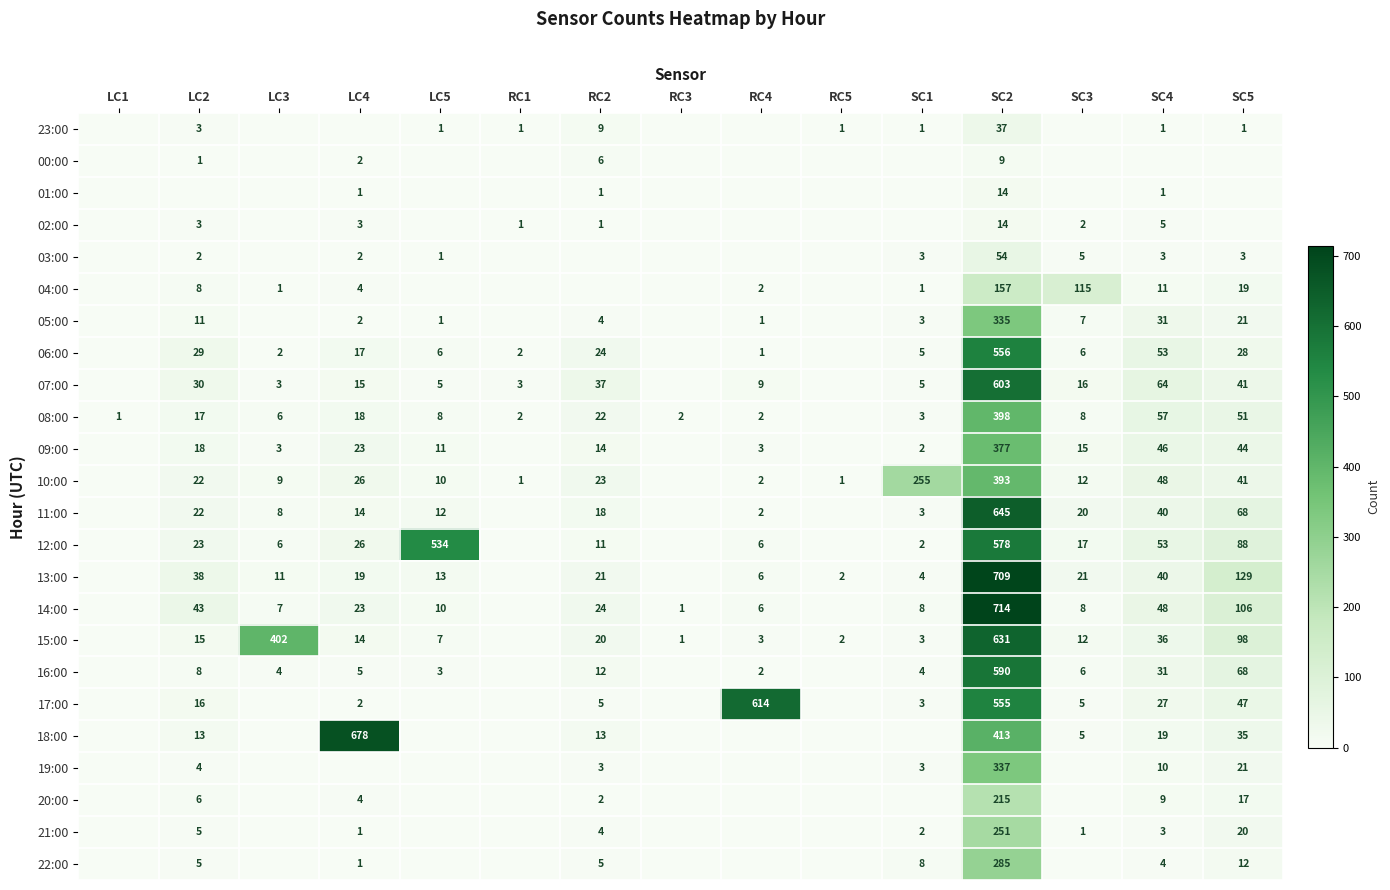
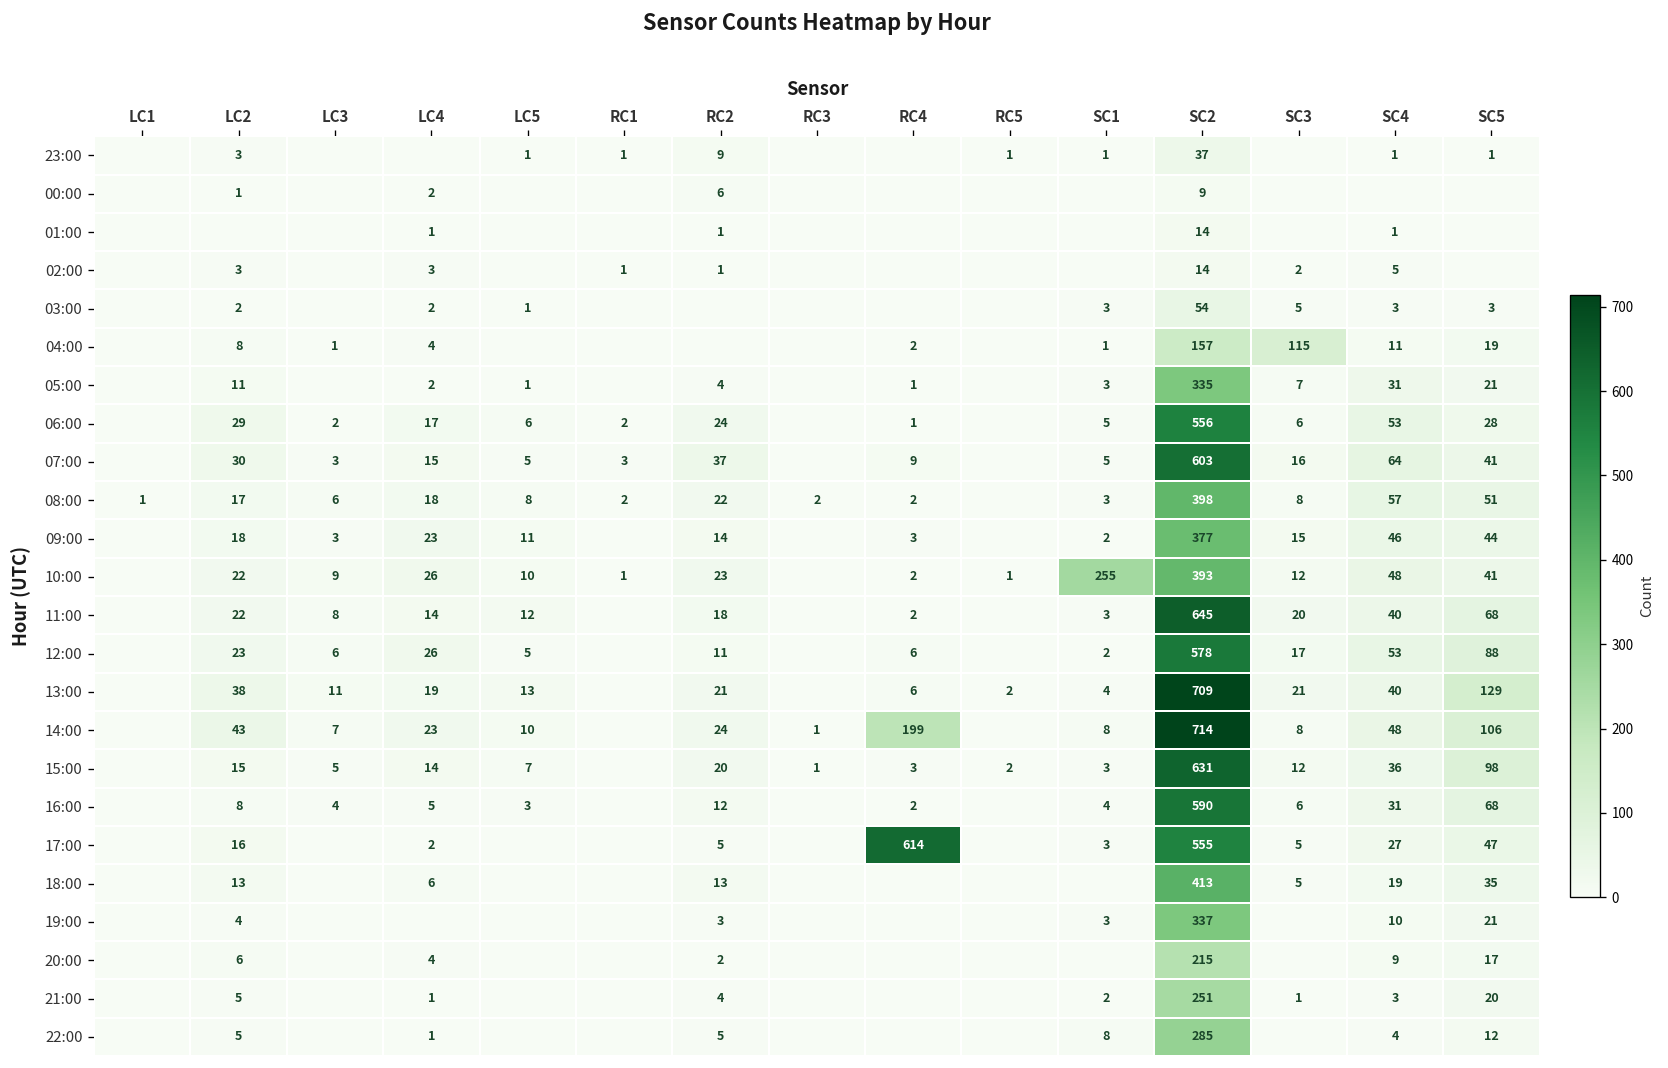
  {
    "12:00": {
      "LC2": 23,
      "LC3": 6,
      "LC4": 26,
-     "LC5": 534,
+     "LC5": 5,
      "RC2": 11,
      "RC4": 6,
      "SC1": 2,
      "SC2": 578,
      "SC3": 17,
      "SC4": 53,
      "SC5": 88
    },
    "14:00": {
      "LC2": 43,
      "LC3": 7,
      "LC4": 23,
      "LC5": 10,
      "RC2": 24,
      "RC3": 1,
-     "RC4": 6,
+     "RC4": 199,
      "SC1": 8,
      "SC2": 714,
      "SC3": 8,
      "SC4": 48,
      "SC5": 106
    },
    "15:00": {
      "LC2": 15,
-     "LC3": 402,
+     "LC3": 5,
      "LC4": 14,
      "LC5": 7,
      "RC2": 20,
      "RC3": 1,
      "RC4": 3,
      "RC5": 2,
      "SC1": 3,
      "SC2": 631,
      "SC3": 12,
      "SC4": 36,
      "SC5": 98
    },
    "18:00": {
      "LC2": 13,
-     "LC4": 678,
+     "LC4": 6,
      "RC2": 13,
      "SC2": 413,
      "SC3": 5,
      "SC4": 19,
      "SC5": 35
    }
  }
